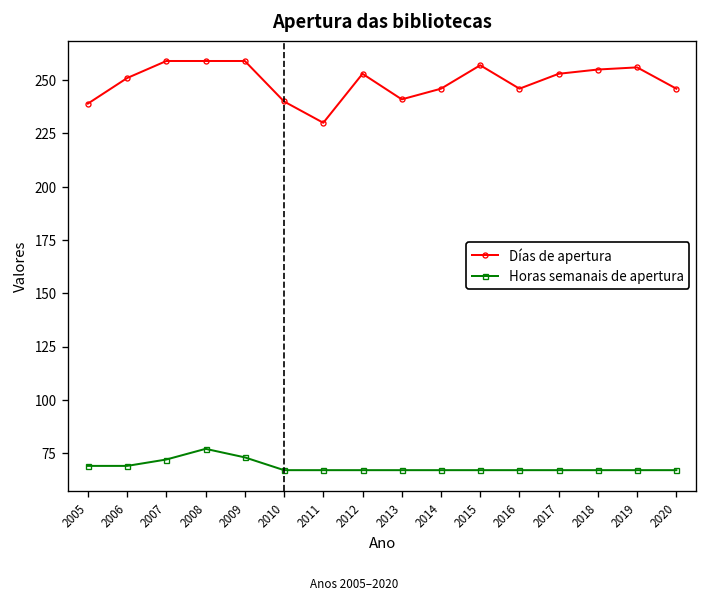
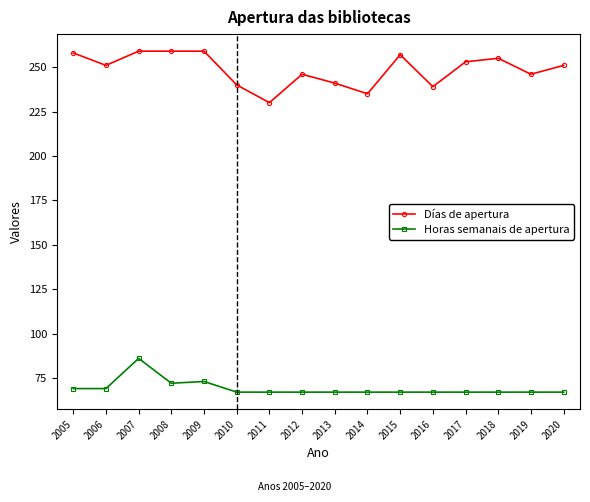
  {
    "Días de apertura": {
-     "2005": 239,
+     "2005": 258,
      "2006": 251,
      "2007": 259,
      "2008": 259,
      "2009": 259,
      "2010": 240,
      "2011": 230,
-     "2012": 253,
+     "2012": 246,
      "2013": 241,
-     "2014": 246,
+     "2014": 235,
      "2015": 257,
-     "2016": 246,
+     "2016": 239,
      "2017": 253,
      "2018": 255,
-     "2019": 256,
-     "2020": 246
+     "2019": 246,
+     "2020": 251
    },
    "Horas semanais de apertura": {
      "2005": 69,
      "2006": 69,
-     "2007": 72,
-     "2008": 77,
+     "2007": 86,
+     "2008": 72,
      "2009": 73,
      "2010": 67,
      "2011": 67,
      "2012": 67,
      "2013": 67,
      "2014": 67,
      "2015": 67,
      "2016": 67,
      "2017": 67,
      "2018": 67,
      "2019": 67,
      "2020": 67
    }
  }
